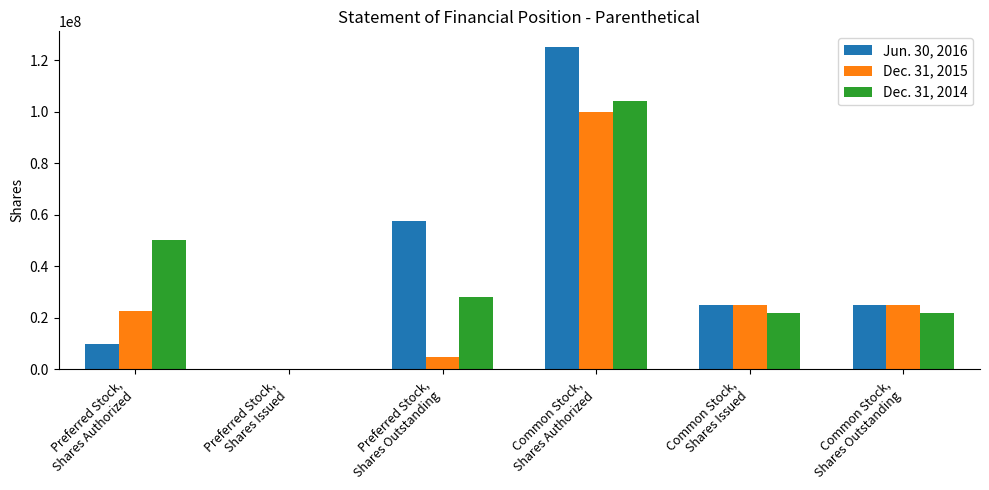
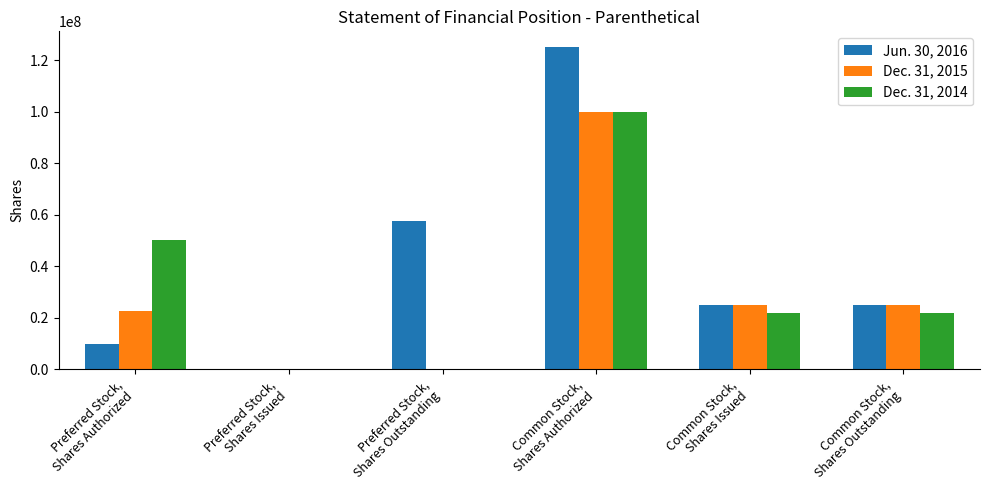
  {
    "Jun. 30, 2016": {
      "Preferred Stock, Shares Authorized": 10000000,
      "Preferred Stock, Shares Outstanding": 58000000,
      "Common Stock, Shares Authorized": 125000000,
      "Common Stock, Shares Issued": 25000000,
      "Common Stock, Shares Outstanding": 25000000
    },
    "Dec. 31, 2015": {
      "Preferred Stock, Shares Authorized": 23000000,
-     "Preferred Stock, Shares Outstanding": 5000000,
+     "Preferred Stock, Shares Outstanding": 0,
      "Common Stock, Shares Authorized": 100000000,
      "Common Stock, Shares Issued": 25000000,
      "Common Stock, Shares Outstanding": 25000000
    },
    "Dec. 31, 2014": {
      "Preferred Stock, Shares Authorized": 50000000,
-     "Preferred Stock, Shares Outstanding": 28000000,
-     "Common Stock, Shares Authorized": 104000000,
+     "Preferred Stock, Shares Outstanding": 0,
+     "Common Stock, Shares Authorized": 100000000,
      "Common Stock, Shares Issued": 22000000,
      "Common Stock, Shares Outstanding": 22000000
    }
  }
